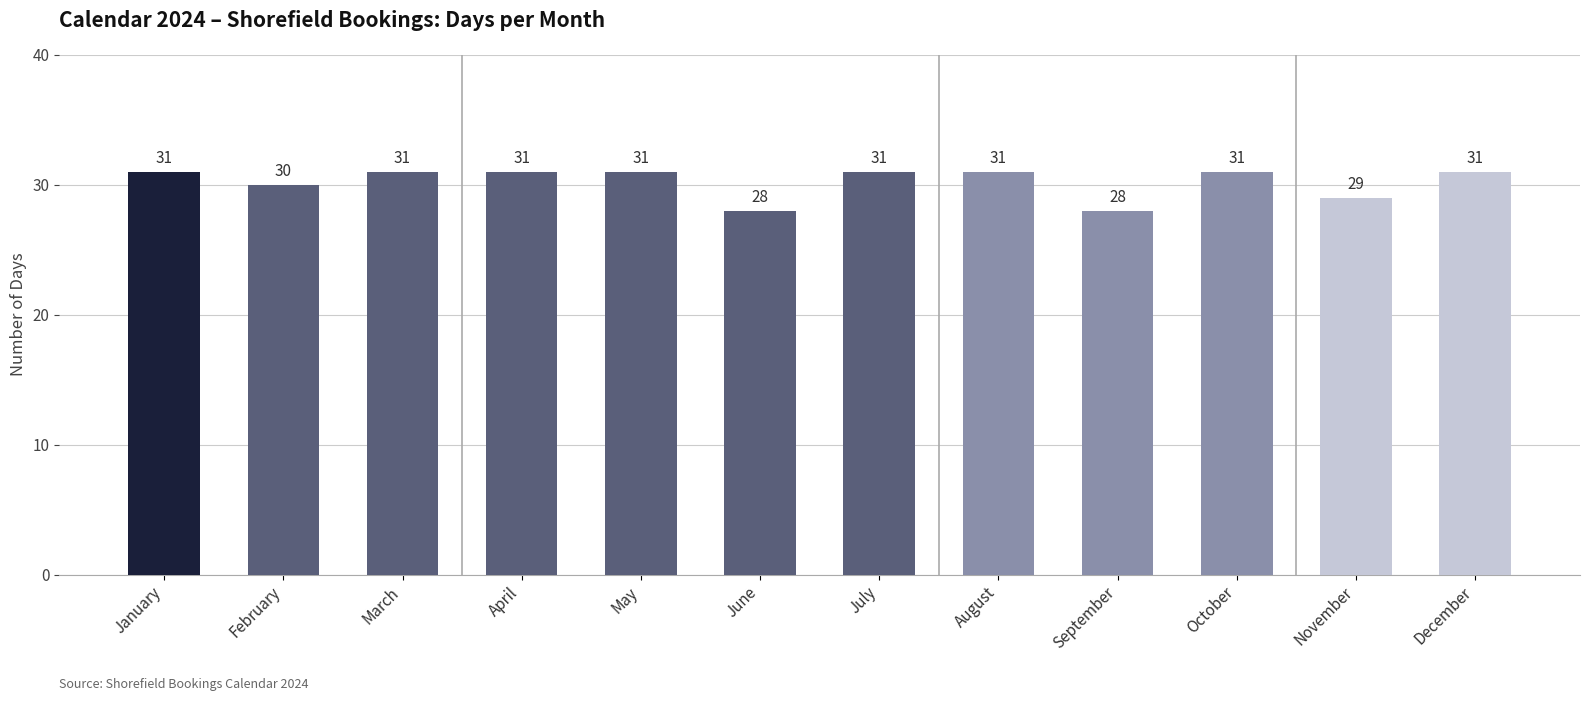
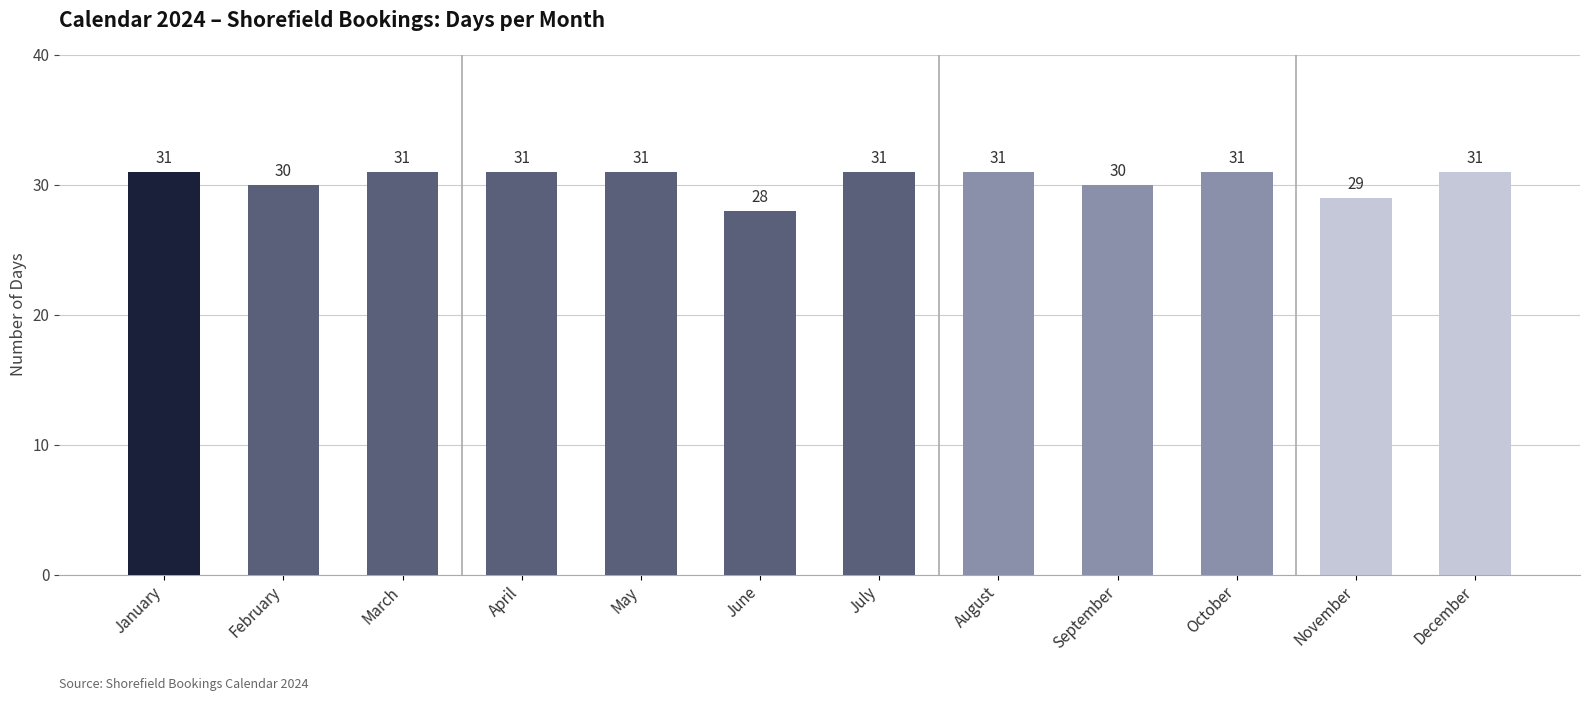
  {
    "January": 31,
    "February": 30,
    "March": 31,
    "April": 31,
    "May": 31,
    "June": 28,
    "July": 31,
    "August": 31,
-   "September": 28,
+   "September": 30,
    "October": 31,
    "November": 29,
    "December": 31
  }
